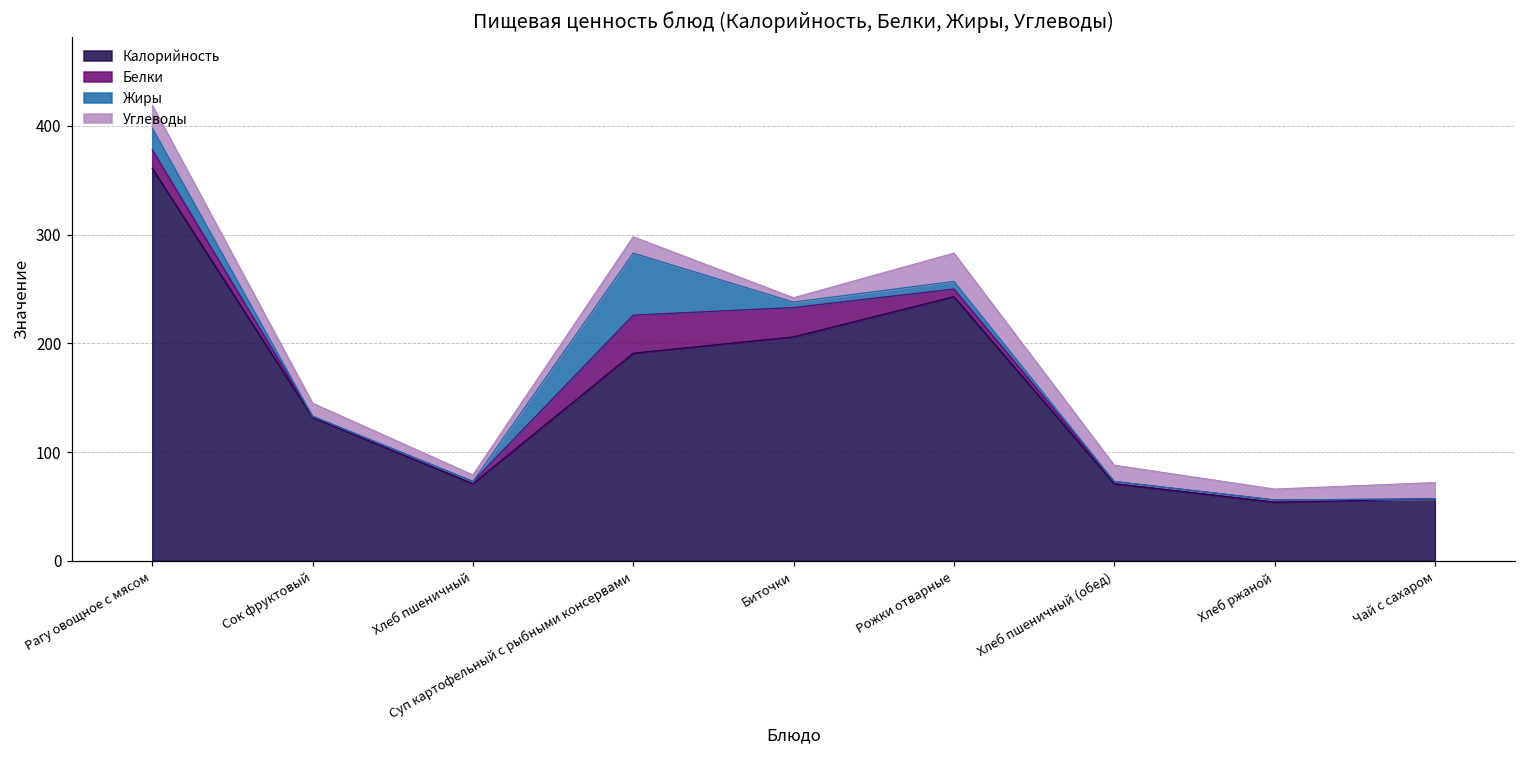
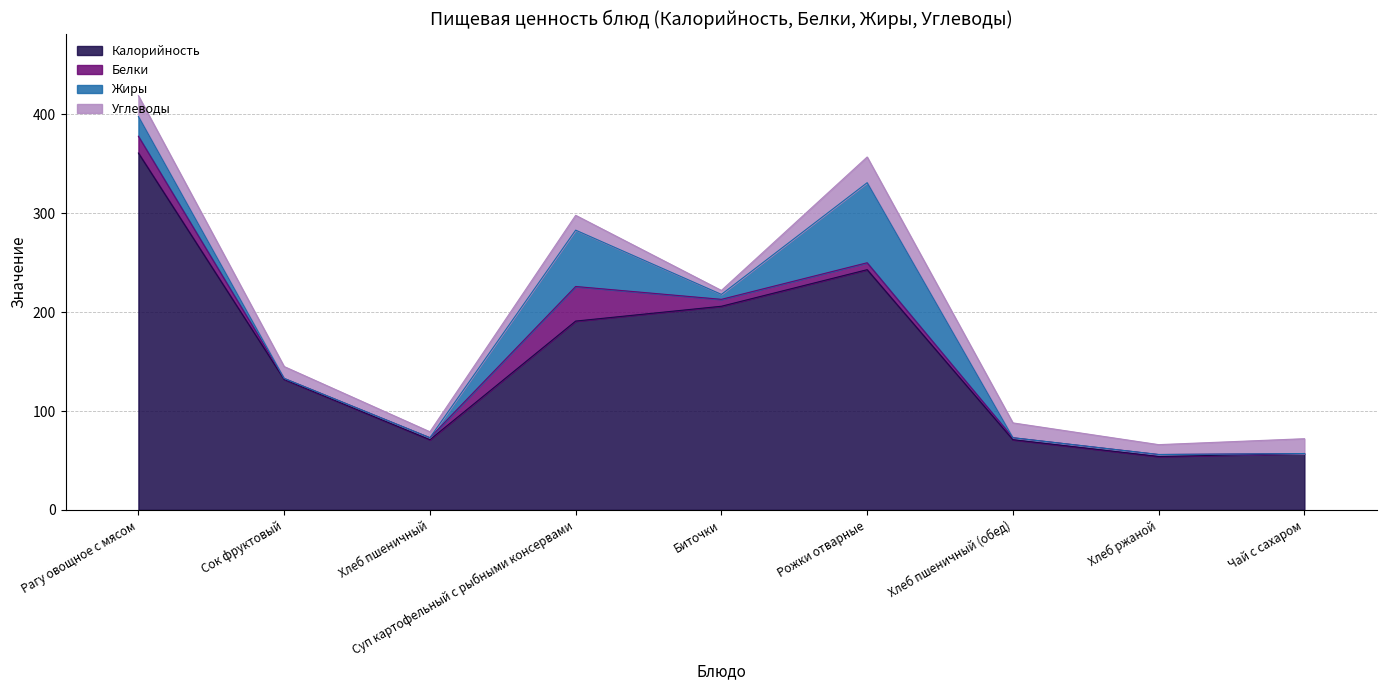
  {
    "Калорийность": {
      "Рагу овощное с мясом": 360,
      "Суп картофельный с рыбными консервами": 190,
      "Биточки": 210,
      "Рожки отварные": 240
    },
    "Белки": {
      "Рагу овощное с мясом": 20,
      "Суп картофельный с рыбными консервами": 40,
-     "Биточки": 30,
+     "Биточки": 10,
      "Рожки отварные": 10
    },
    "Жиры": {
      "Рагу овощное с мясом": 20,
      "Суп картофельный с рыбными консервами": 60,
      "Биточки": 10,
-     "Рожки отварные": 10
+     "Рожки отварные": 80
    },
    "Углеводы": {
      "Рагу овощное с мясом": 20,
      "Сок фруктовый": 10,
      "Хлеб пшеничный": 10,
      "Суп картофельный с рыбными консервами": 20,
      "Биточки": 0,
      "Рожки отварные": 30,
      "Хлеб пшеничный (обед)": 20,
      "Хлеб ржаной": 10,
      "Чай с сахаром": 20
    }
  }
